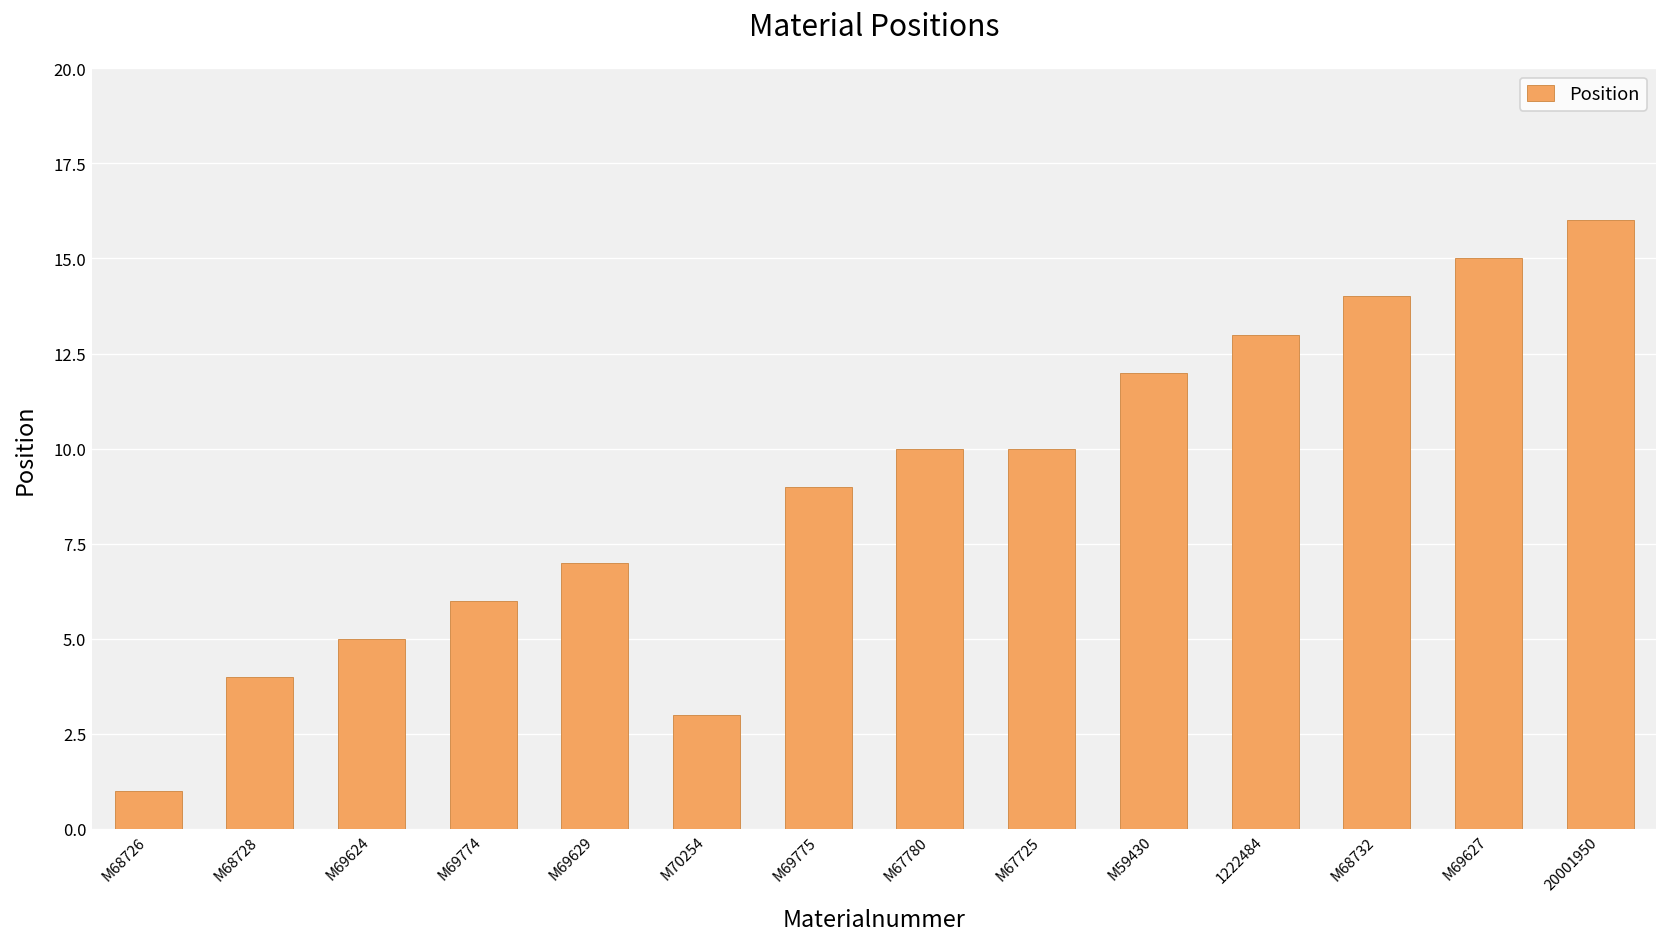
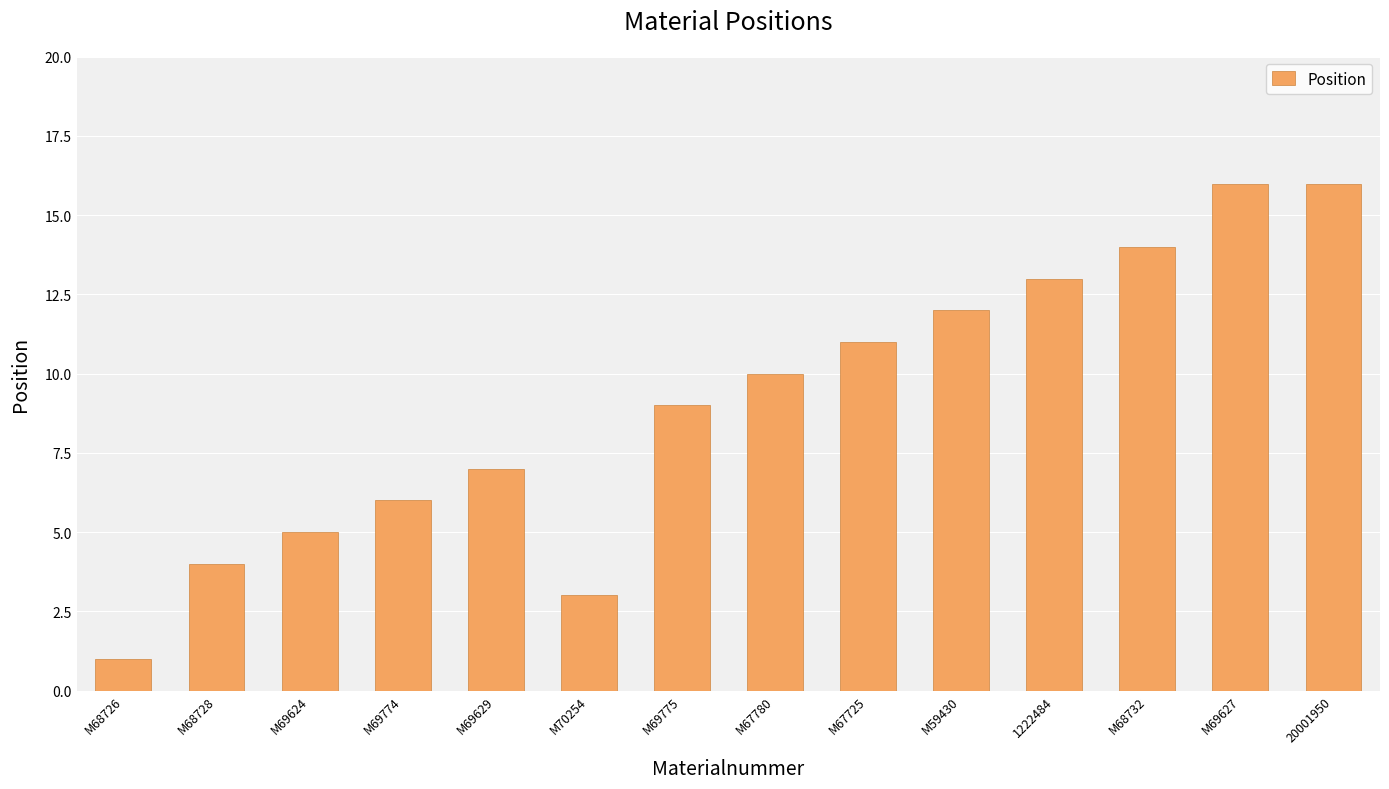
  {
    "M68726": 1,
    "M68728": 4,
    "M69624": 5,
    "M69774": 6,
    "M69629": 7,
    "M70254": 3,
    "M69775": 9,
    "M67780": 10,
-   "M67725": 10,
+   "M67725": 11,
    "M59430": 12,
    "1222484": 13,
    "M68732": 14,
-   "M69627": 15,
+   "M69627": 16,
    "20001950": 16
  }
